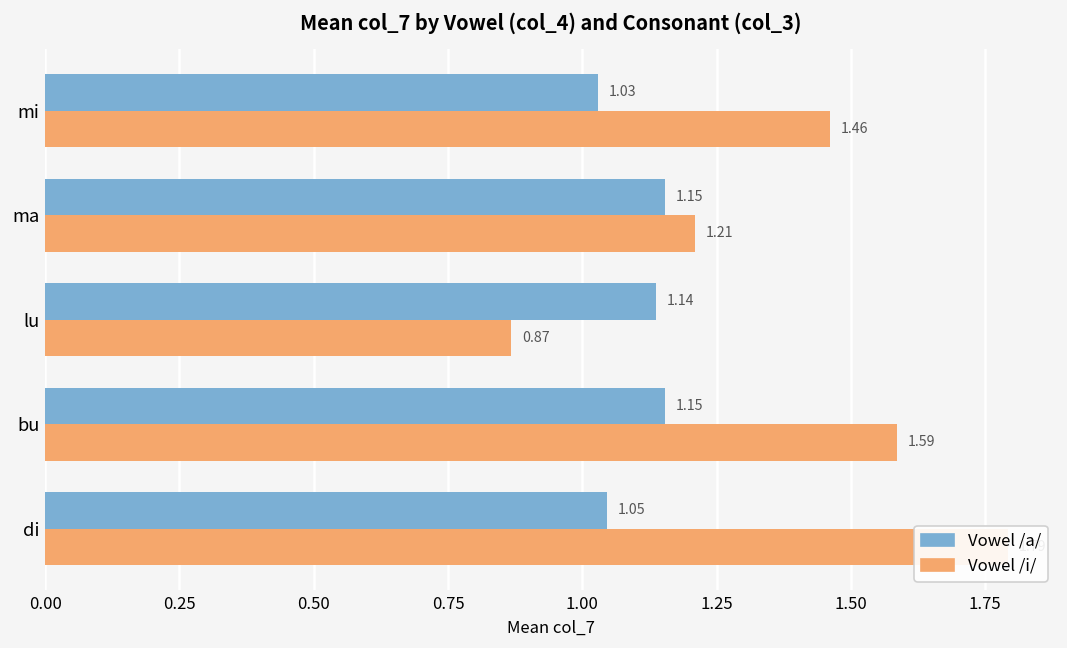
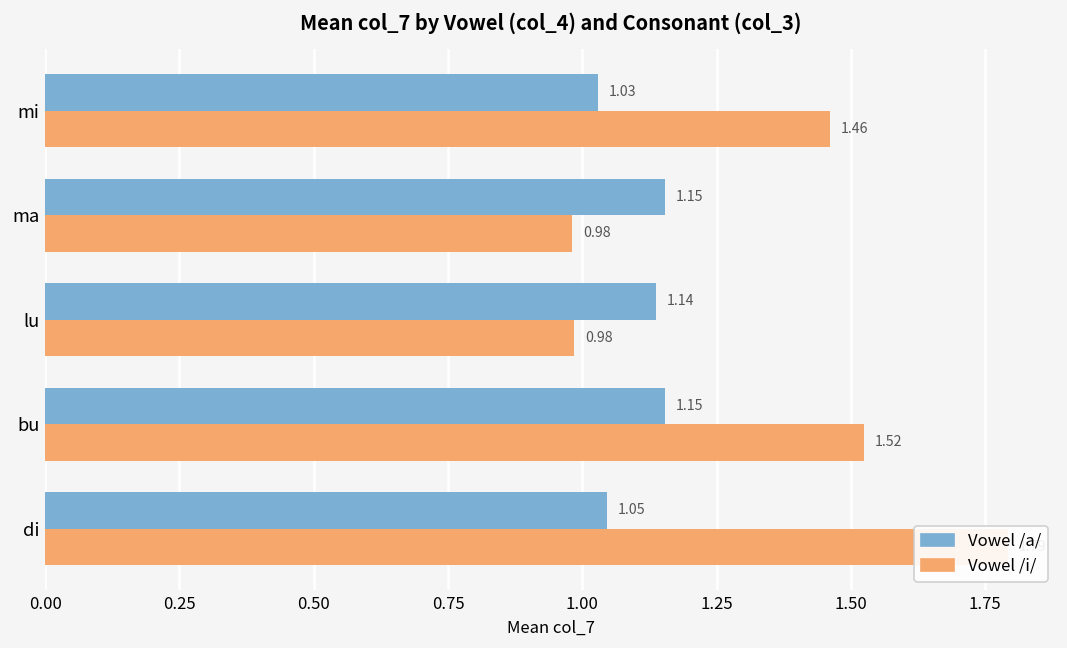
  {
    "Vowel /a/": {
      "mi": 1.03,
      "ma": 1.15,
      "lu": 1.14,
      "bu": 1.15,
      "di": 1.05
    },
    "Vowel /i/": {
      "mi": 1.46,
-     "ma": 1.21,
-     "lu": 0.87,
-     "bu": 1.59
+     "ma": 0.98,
+     "lu": 0.98,
+     "bu": 1.52
    }
  }
